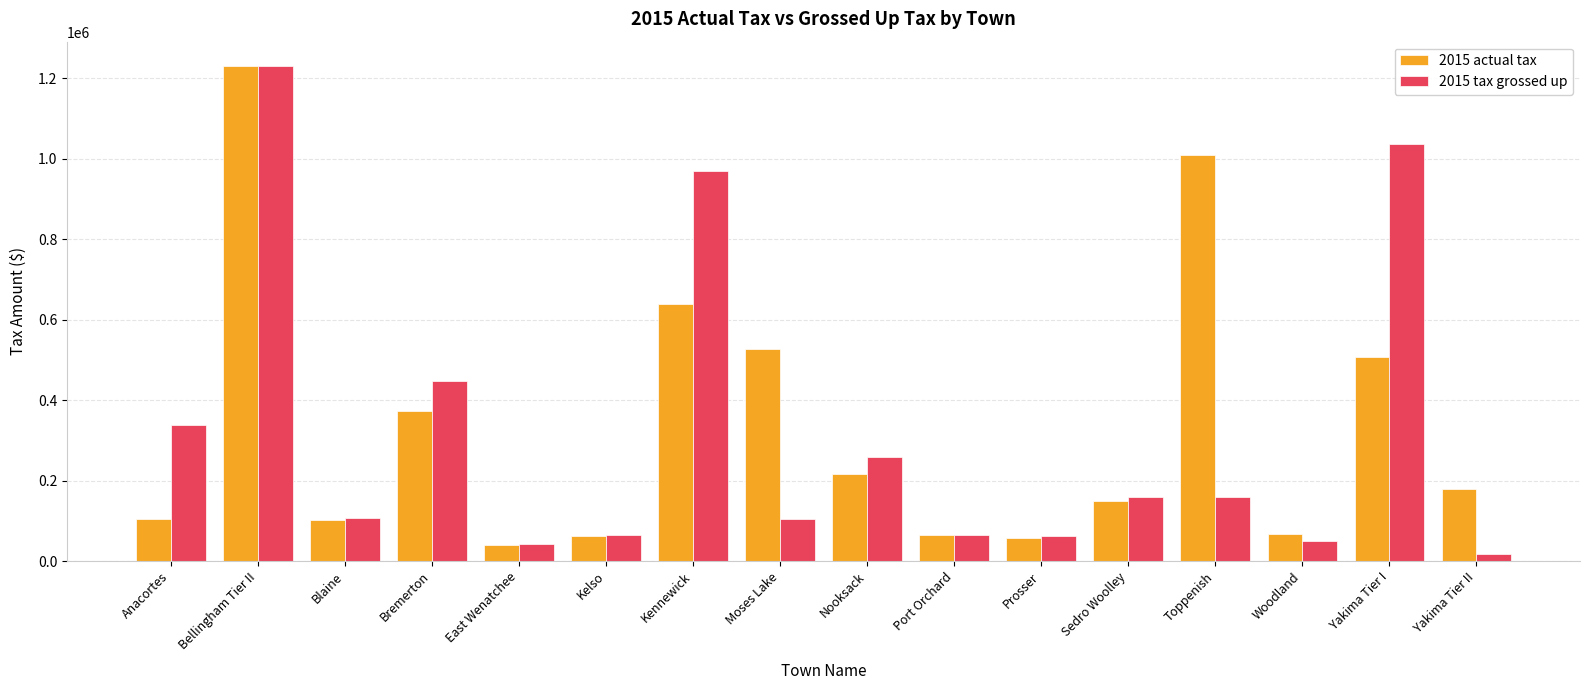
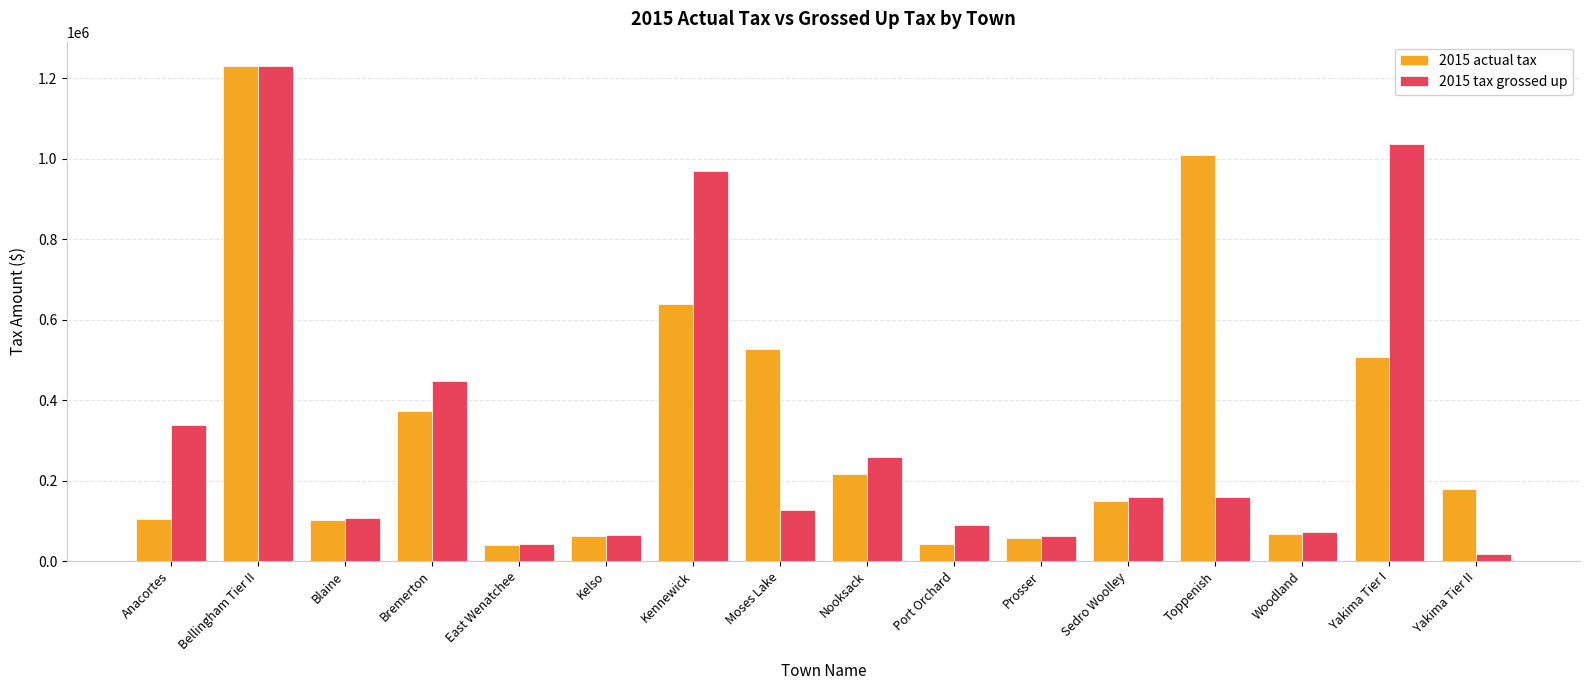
  {
    "2015 actual tax": {
      "Anacortes": 100000,
      "Bellingham Tier II": 1230000,
      "Blaine": 100000,
      "Bremerton": 370000,
      "East Wenatchee": 40000,
      "Kelso": 60000,
      "Kennewick": 640000,
      "Moses Lake": 530000,
      "Nooksack": 220000,
-     "Port Orchard": 60000,
+     "Port Orchard": 40000,
      "Prosser": 60000,
      "Sedro Woolley": 150000,
      "Toppenish": 1010000,
      "Woodland": 70000,
      "Yakima Tier I": 510000,
      "Yakima Tier II": 180000
    },
    "2015 tax grossed up": {
      "Anacortes": 340000,
      "Bellingham Tier II": 1230000,
      "Blaine": 110000,
      "Bremerton": 450000,
      "East Wenatchee": 40000,
      "Kelso": 70000,
      "Kennewick": 970000,
-     "Moses Lake": 100000,
+     "Moses Lake": 130000,
      "Nooksack": 260000,
-     "Port Orchard": 70000,
+     "Port Orchard": 90000,
      "Prosser": 60000,
      "Sedro Woolley": 160000,
      "Toppenish": 160000,
-     "Woodland": 50000,
+     "Woodland": 70000,
      "Yakima Tier I": 1040000,
      "Yakima Tier II": 20000
    }
  }
